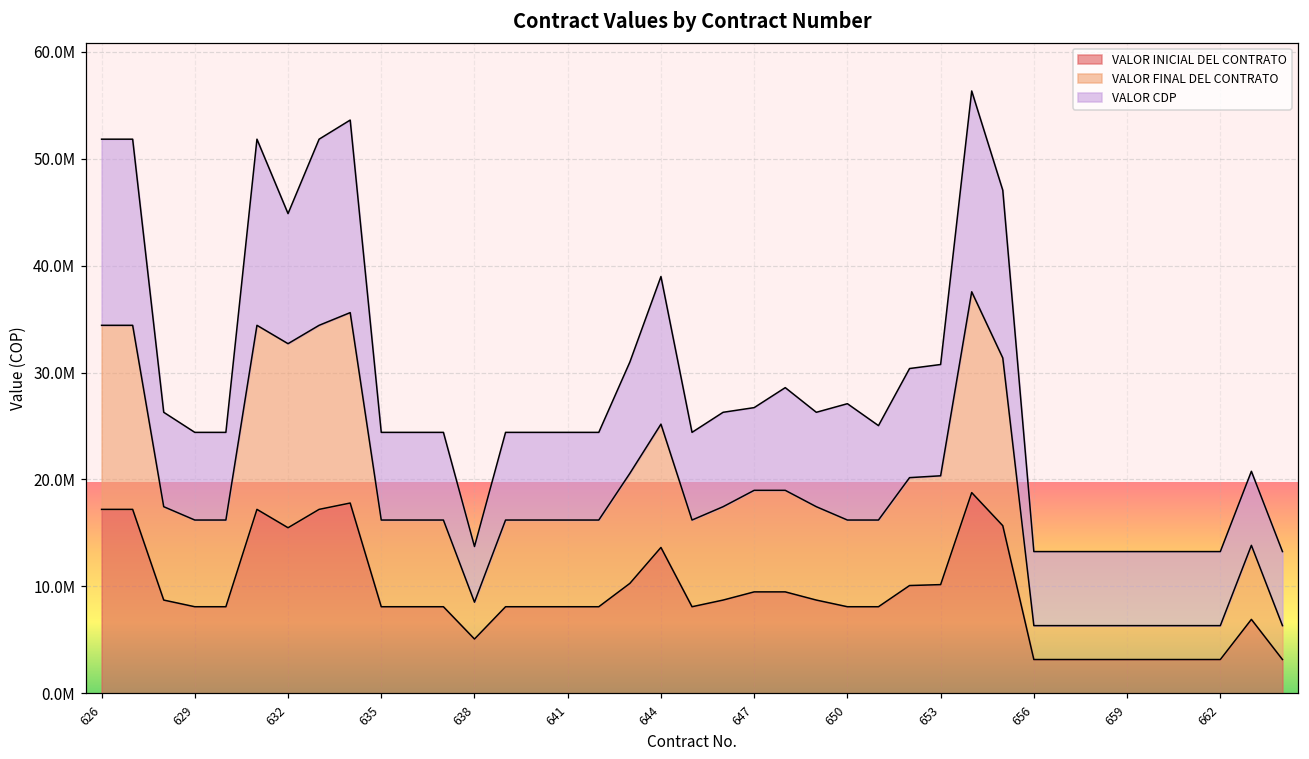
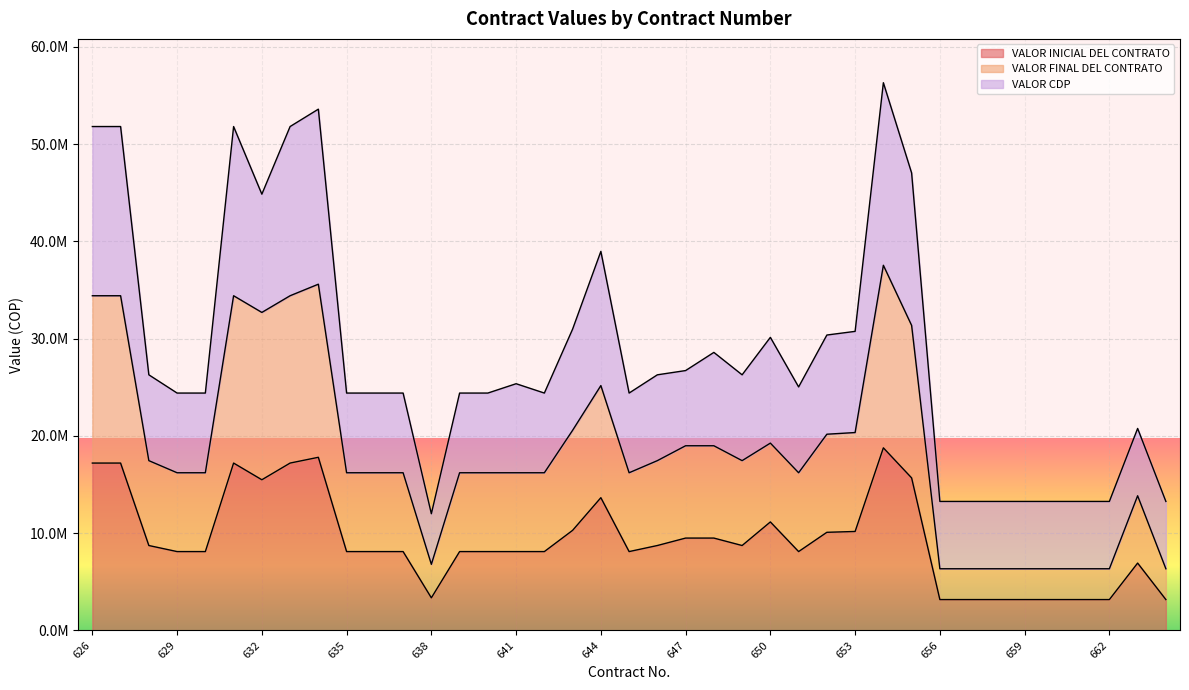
  {
    "VALOR INICIAL DEL CONTRATO": {
      "626": 17000000,
      "629": 8000000,
      "632": 15000000,
      "635": 8000000,
-     "638": 5000000,
+     "638": 3000000,
      "641": 8000000,
      "644": 14000000,
      "647": 9000000,
-     "650": 8000000,
+     "650": 11000000,
      "653": 10000000,
      "656": 3000000,
      "659": 3000000,
      "662": 3000000
    },
    "VALOR FINAL DEL CONTRATO": {
      "626": 17000000,
      "629": 8000000,
      "632": 17000000,
      "635": 8000000,
      "638": 3000000,
      "641": 8000000,
      "644": 12000000,
      "647": 9000000,
      "650": 8000000,
      "653": 10000000,
      "656": 3000000,
      "659": 3000000,
      "662": 3000000
    },
    "VALOR CDP": {
      "626": 17000000,
      "629": 8000000,
      "632": 12000000,
      "635": 8000000,
      "638": 5000000,
-     "641": 8000000,
+     "641": 9000000,
      "644": 14000000,
      "647": 8000000,
      "650": 11000000,
      "653": 10000000,
      "656": 7000000,
      "659": 7000000,
      "662": 7000000
    }
  }
